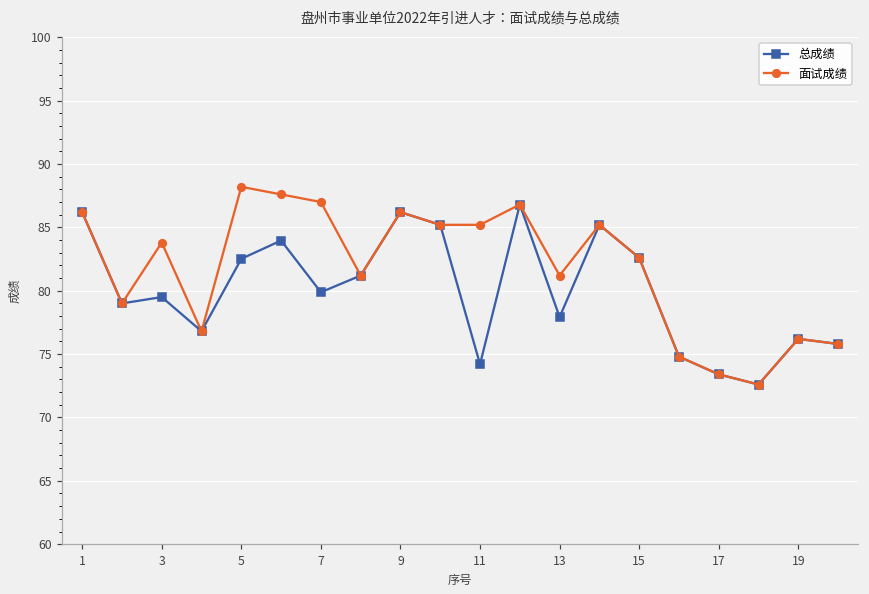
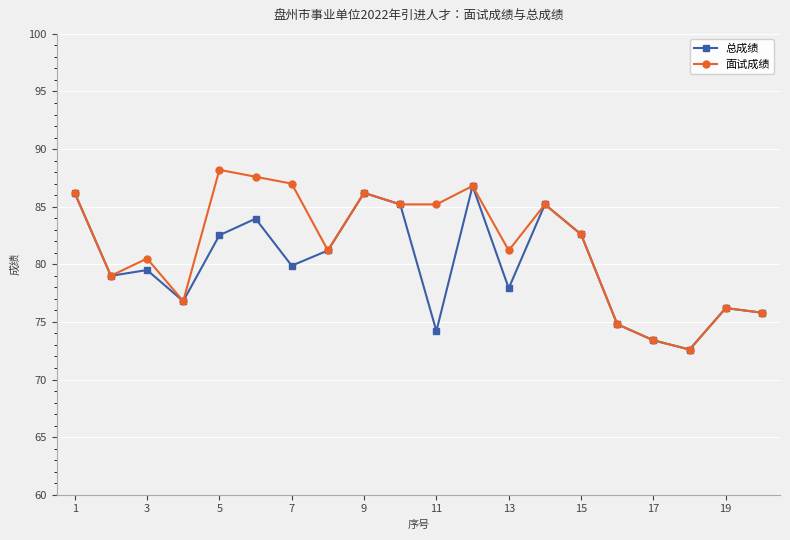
  {
    "总成绩": {
      "3": 79.5,
      "5": 82.5,
      "7": 79.9,
      "11": 74.2,
      "13": 77.9
    },
    "面试成绩": {
-     "3": 83.8,
+     "3": 80.5,
      "5": 88.2,
      "7": 87.0,
      "11": 85.2,
      "13": 81.2
    }
  }
